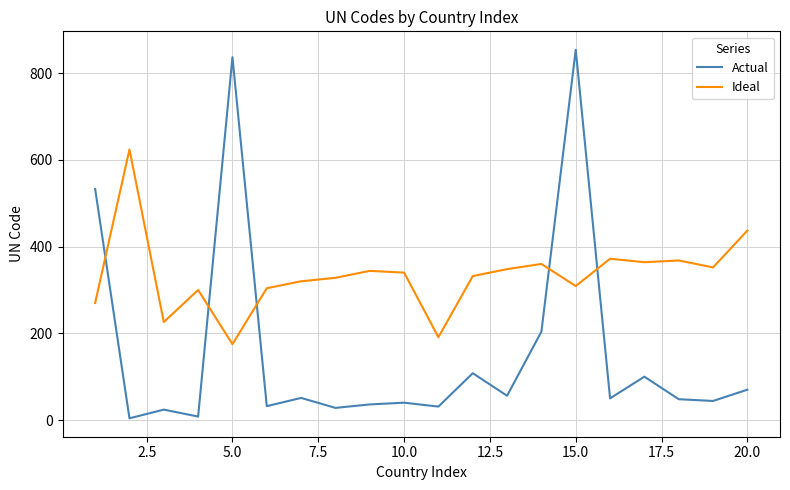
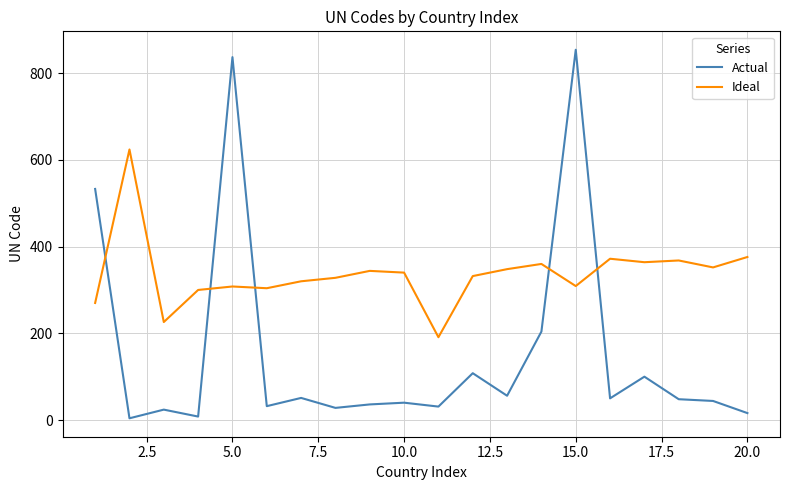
  {
    "Actual": {
      "5.0": 840,
      "10.0": 40,
      "15.0": 850,
-     "20.0": 70
+     "20.0": 20
    },
    "Ideal": {
-     "5.0": 180,
+     "5.0": 310,
      "10.0": 340,
      "15.0": 310,
-     "20.0": 440
+     "20.0": 380
    }
  }
